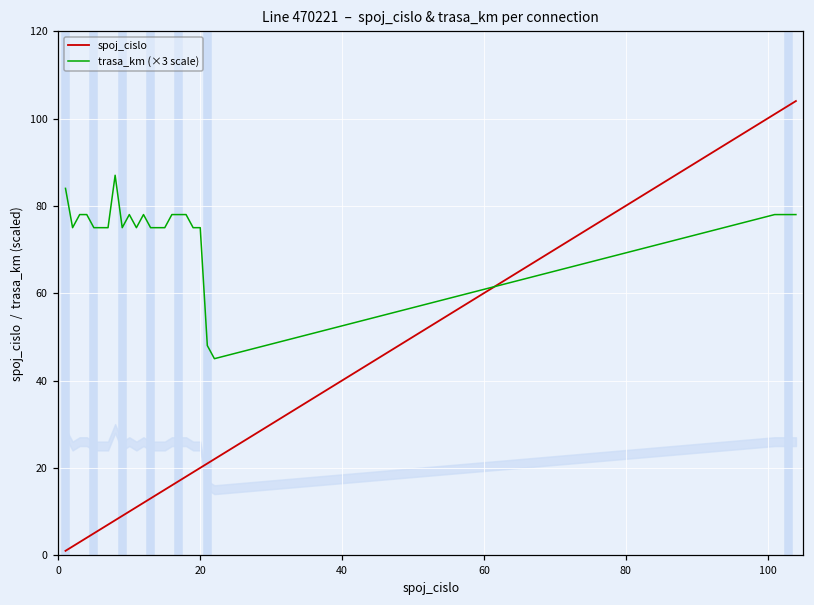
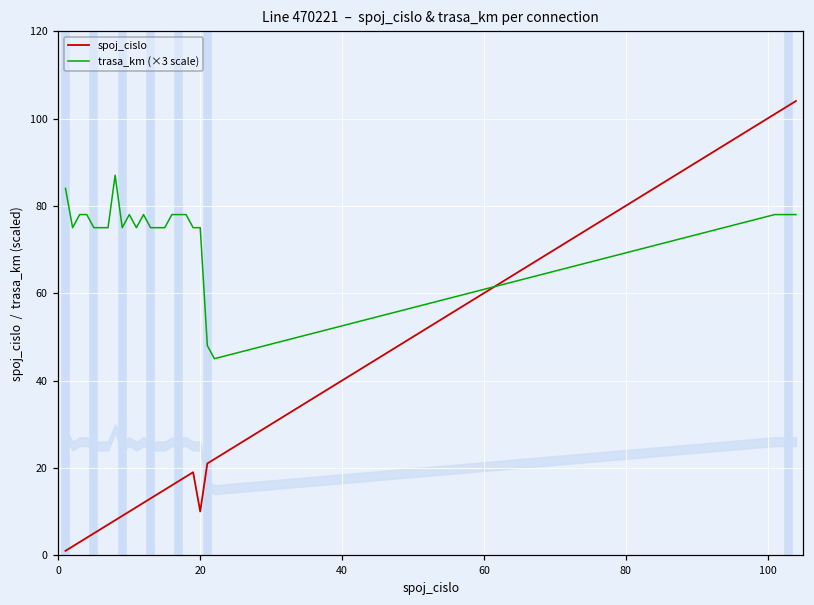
  {
    "spoj_cislo": {
-     "20": 20
+     "20": 10
    },
    "trasa_km (×3 scale)": {
      "20": 75
    }
  }
